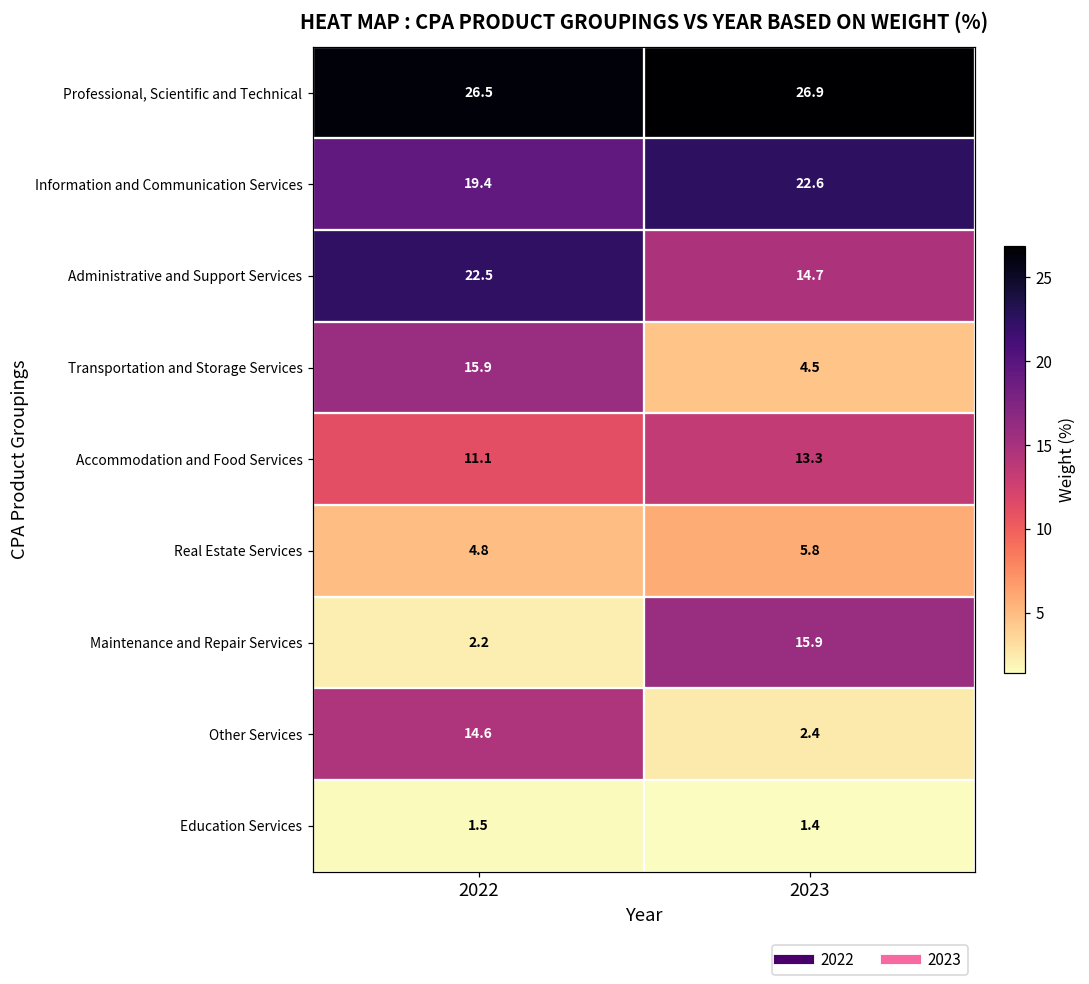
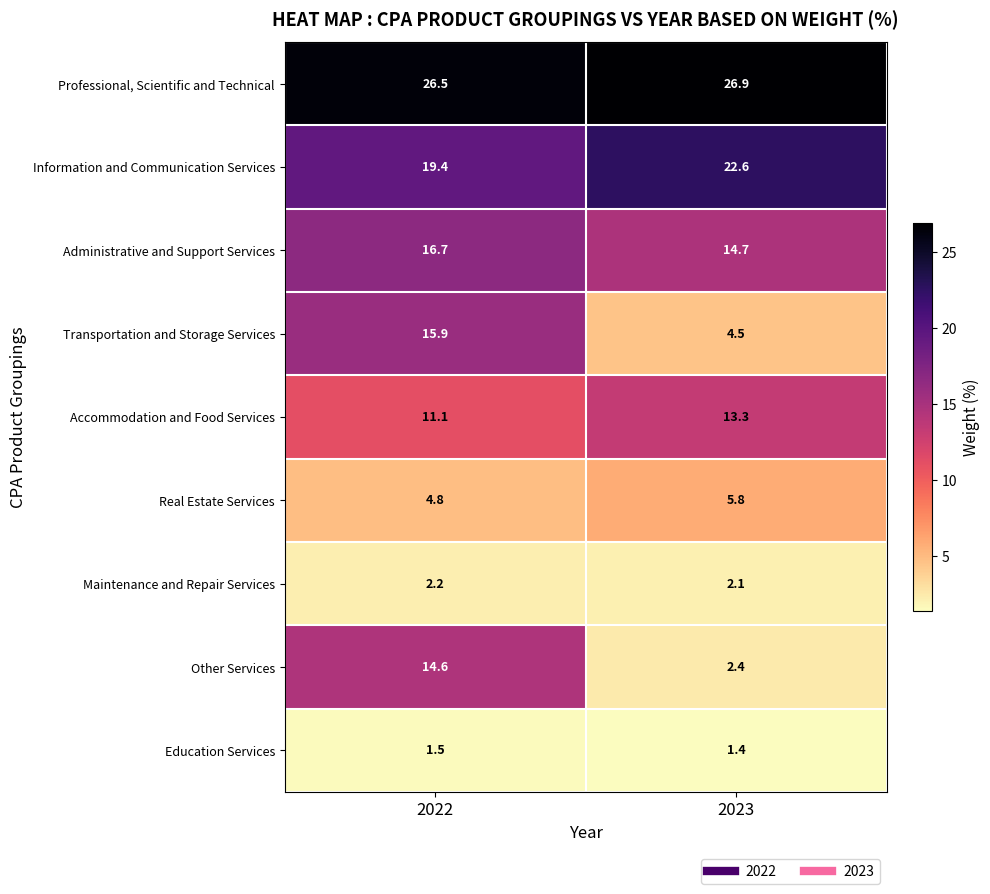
  {
    "Professional, Scientific and Technical": {
      "2022": 26.5,
      "2023": 26.9
    },
    "Information and Communication Services": {
      "2022": 19.4,
      "2023": 22.6
    },
    "Administrative and Support Services": {
-     "2022": 22.5,
+     "2022": 16.7,
      "2023": 14.7
    },
    "Transportation and Storage Services": {
      "2022": 15.9,
      "2023": 4.5
    },
    "Accommodation and Food Services": {
      "2022": 11.1,
      "2023": 13.3
    },
    "Real Estate Services": {
      "2022": 4.8,
      "2023": 5.8
    },
    "Maintenance and Repair Services": {
      "2022": 2.2,
-     "2023": 15.9
+     "2023": 2.1
    },
    "Other Services": {
      "2022": 14.6,
      "2023": 2.4
    },
    "Education Services": {
      "2022": 1.5,
      "2023": 1.4
    }
  }
